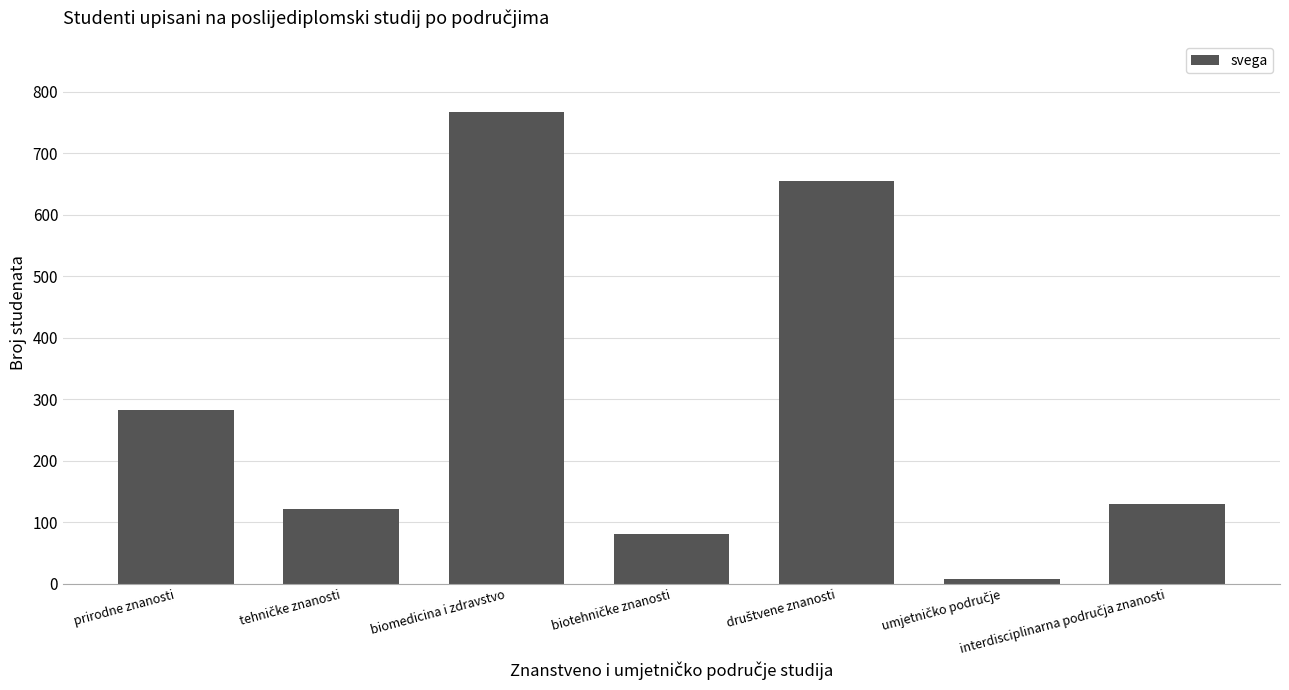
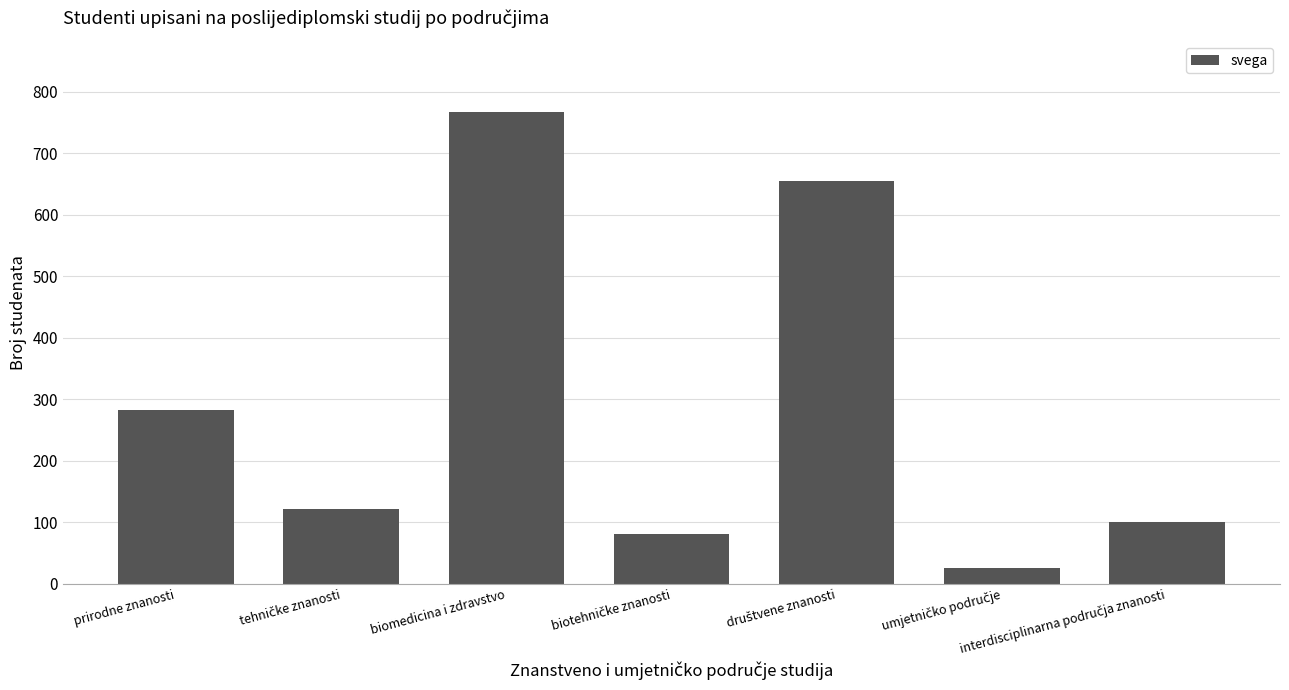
  {
    "prirodne znanosti": 280,
    "tehničke znanosti": 120,
    "biomedicina i zdravstvo": 770,
    "biotehničke znanosti": 80,
    "društvene znanosti": 650,
-   "umjetničko područje": 10,
-   "interdisciplinarna područja znanosti": 130
+   "umjetničko područje": 30,
+   "interdisciplinarna područja znanosti": 100
  }
